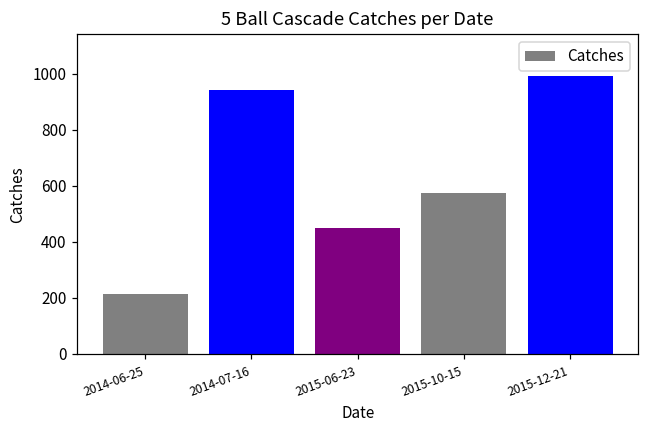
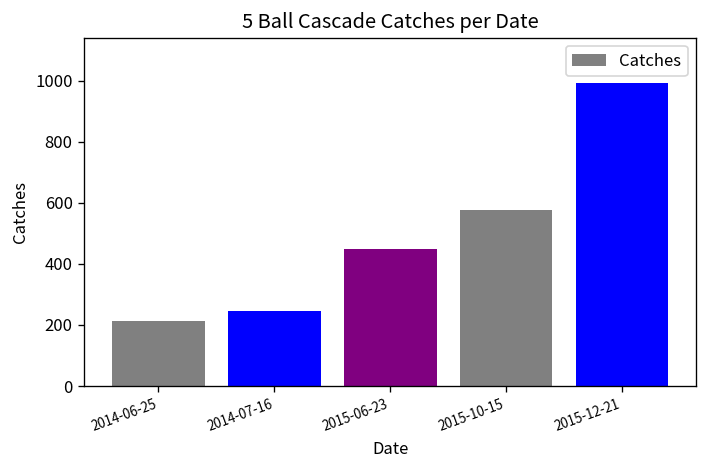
  {
    "2014-06-25": 210,
-   "2014-07-16": 940,
+   "2014-07-16": 250,
    "2015-06-23": 450,
    "2015-10-15": 580,
    "2015-12-21": 990
  }
